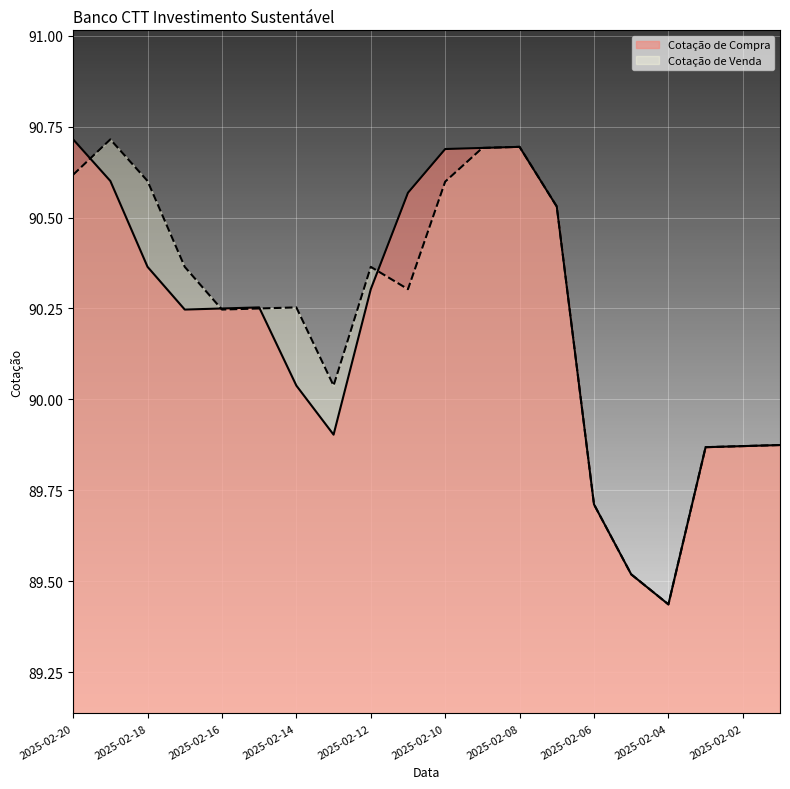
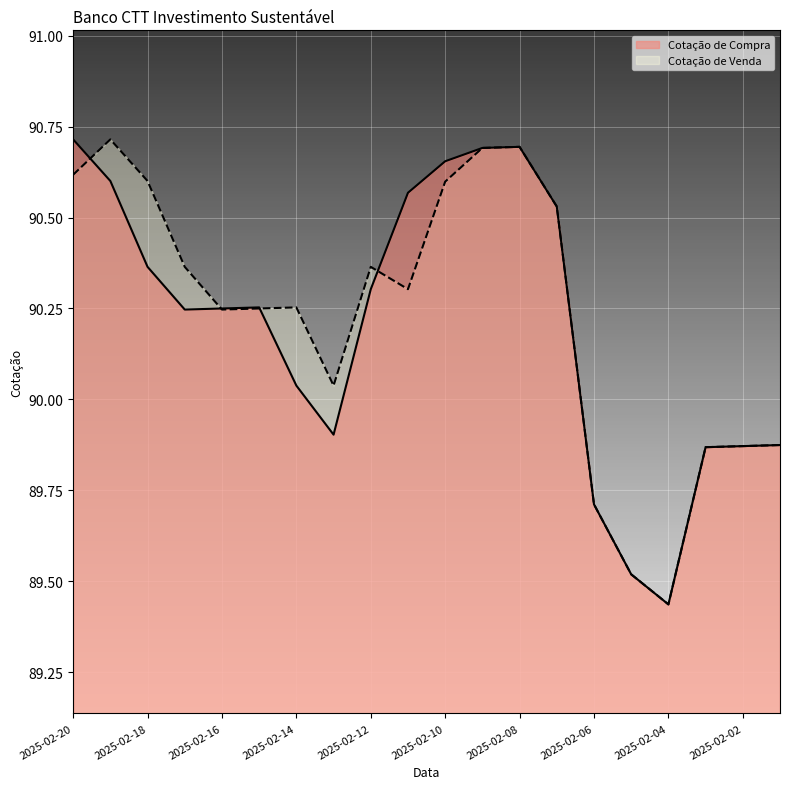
  {
    "Cotação de Compra": {
      "2025-02-20": 90.72,
      "2025-02-18": 90.36,
      "2025-02-14": 90.04,
      "2025-02-12": 90.30,
-     "2025-02-10": 90.69
+     "2025-02-10": 90.65
    },
    "Cotação de Venda": {
      "2025-02-20": 90.62,
      "2025-02-18": 90.60,
      "2025-02-14": 90.25,
      "2025-02-12": 90.36,
      "2025-02-10": 90.60
    }
  }
